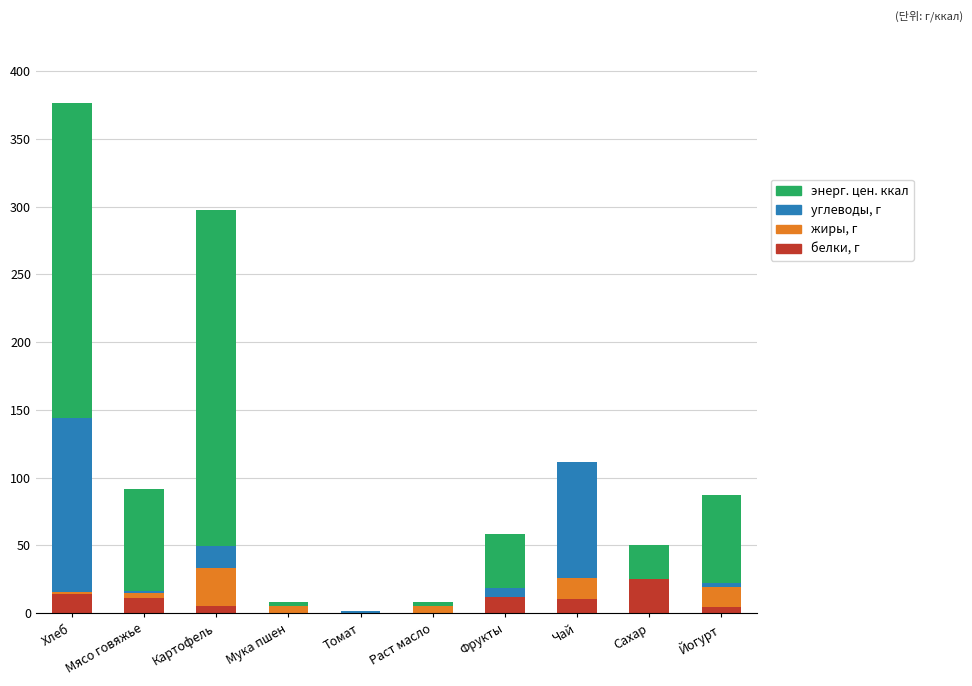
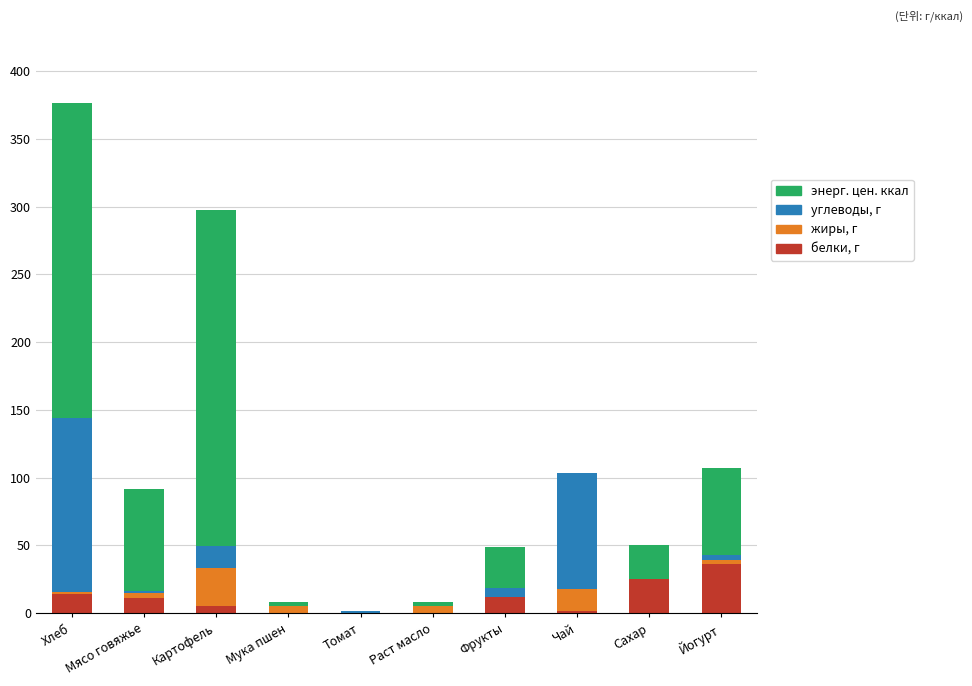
  {
    "белки, г": {
      "Хлеб": 14,
      "Мясо говяжье": 12,
      "Картофель": 5,
      "Мука пшен": 0,
      "Раст масло": 0,
      "Фрукты": 12,
-     "Чай": 10,
+     "Чай": 2,
      "Сахар": 25,
-     "Йогурт": 5
+     "Йогурт": 37
    },
    "жиры, г": {
      "Хлеб": 2,
      "Мясо говяжье": 3,
      "Картофель": 28,
      "Мука пшен": 5,
      "Раст масло": 5,
      "Фрукты": 0,
      "Чай": 16,
      "Сахар": 0,
-     "Йогурт": 15
+     "Йогурт": 3
    },
    "углеводы, г": {
      "Хлеб": 128,
      "Мясо говяжье": 2,
      "Картофель": 16,
      "Мука пшен": 0,
      "Раст масло": 0,
      "Фрукты": 7,
      "Чай": 85,
      "Сахар": 0,
      "Йогурт": 3
    },
    "энерг. цен. ккал": {
      "Хлеб": 232,
      "Мясо говяжье": 75,
      "Картофель": 248,
      "Мука пшен": 3,
      "Раст масло": 3,
-     "Фрукты": 40,
+     "Фрукты": 30,
      "Сахар": 25,
      "Йогурт": 65
    }
  }
